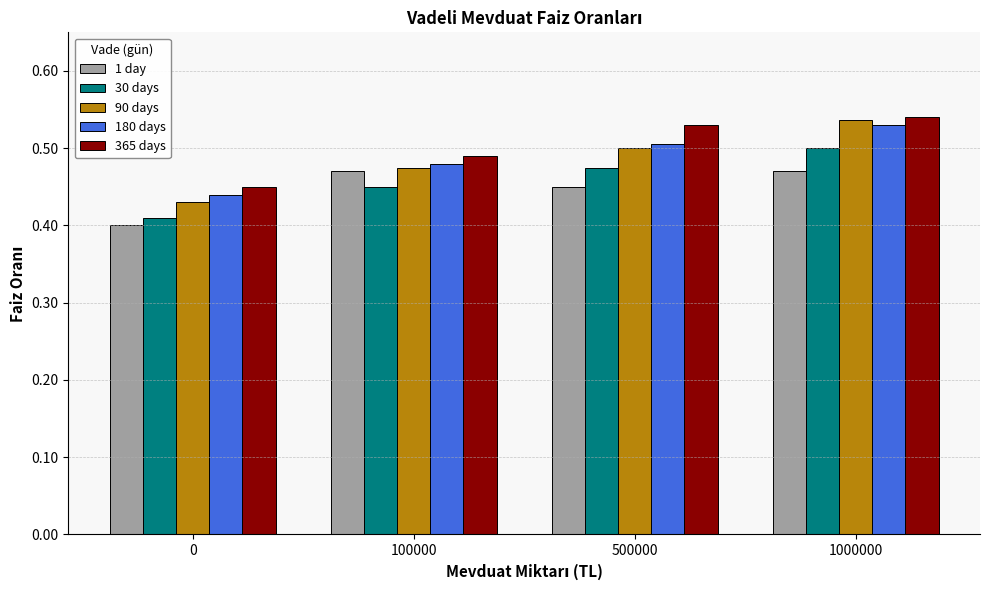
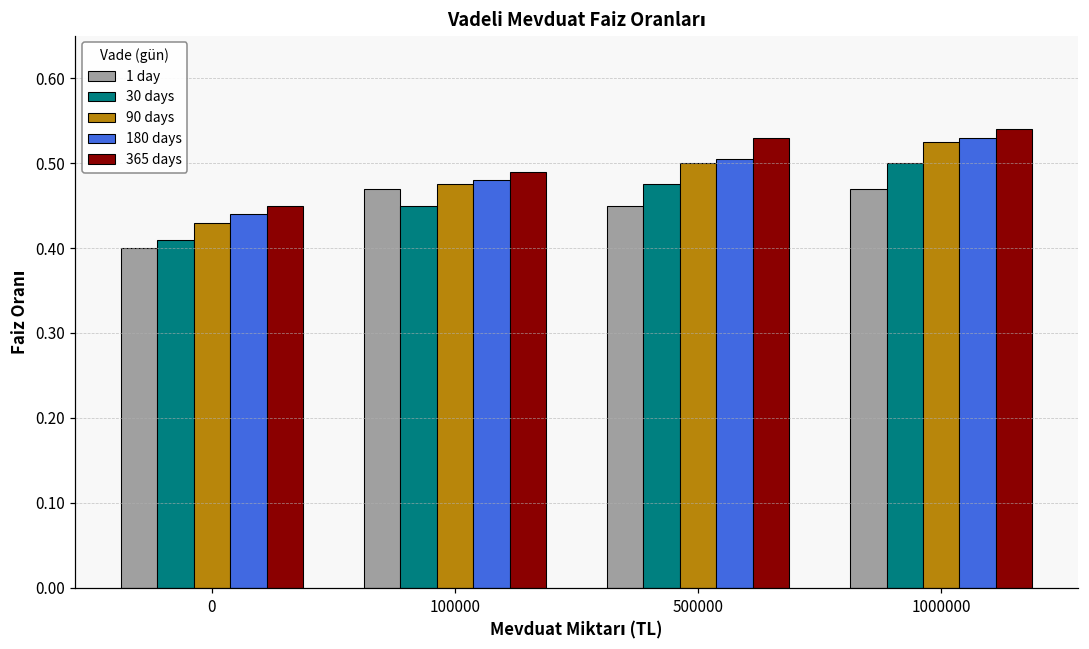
  {
    "1 day": {
      "0": 0.40,
      "100000": 0.47,
      "500000": 0.45,
      "1000000": 0.47
    },
    "30 days": {
      "0": 0.41,
      "100000": 0.45,
      "500000": 0.48,
      "1000000": 0.50
    },
    "90 days": {
      "0": 0.43,
      "100000": 0.48,
      "500000": 0.50,
-     "1000000": 0.54
+     "1000000": 0.53
    },
    "180 days": {
      "0": 0.44,
      "100000": 0.48,
      "500000": 0.51,
      "1000000": 0.53
    },
    "365 days": {
      "0": 0.45,
      "100000": 0.49,
      "500000": 0.53,
      "1000000": 0.54
    }
  }
